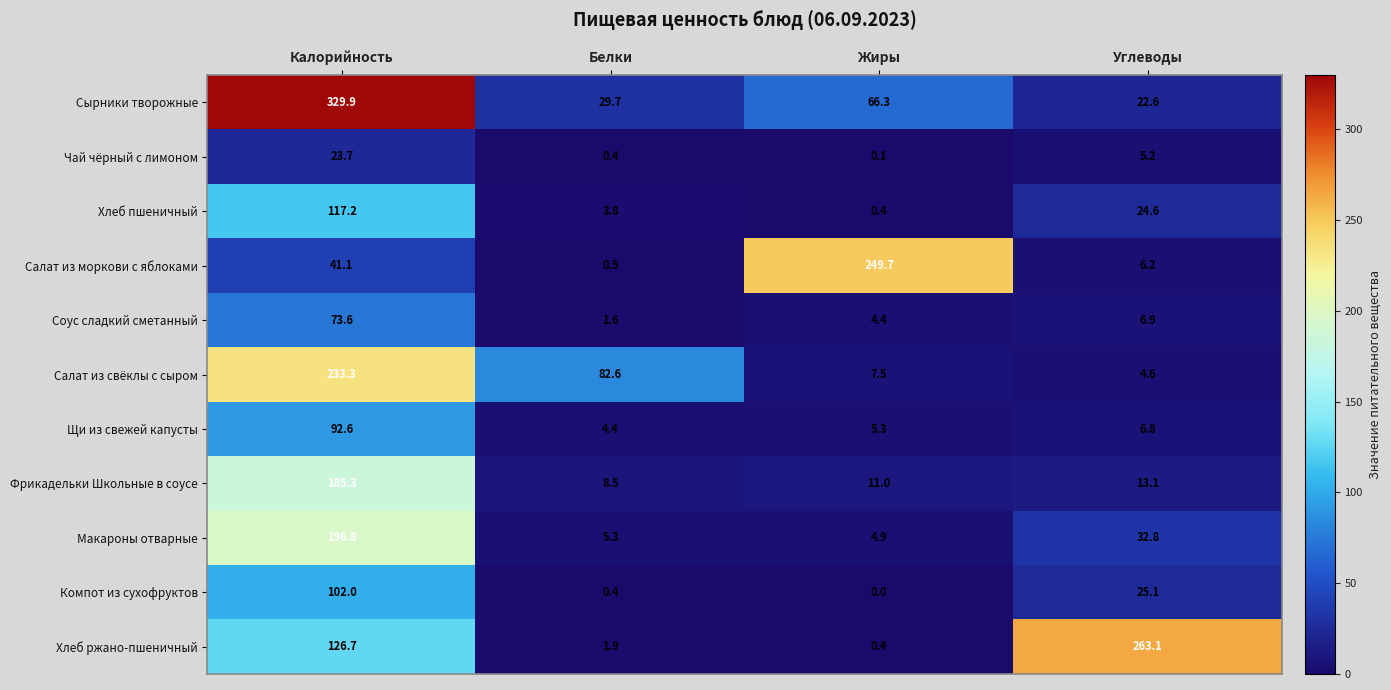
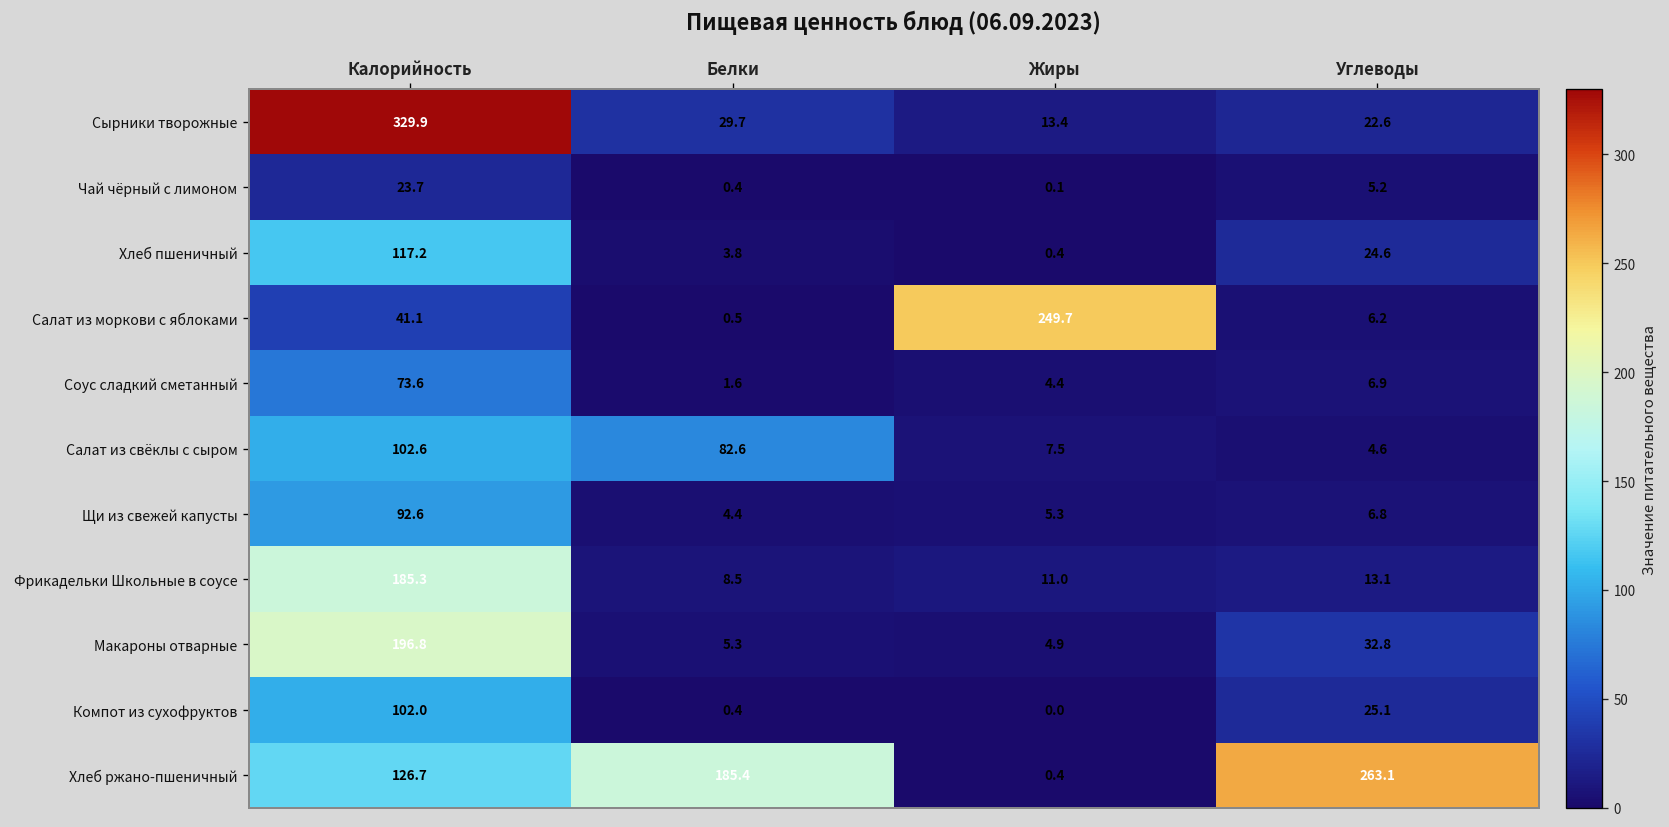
  {
    "Сырники творожные": {
      "Калорийность": 329.9,
      "Белки": 29.7,
-     "Жиры": 66.3,
+     "Жиры": 13.4,
      "Углеводы": 22.6
    },
    "Чай чёрный с лимоном": {
      "Калорийность": 23.7,
      "Белки": 0.4,
      "Жиры": 0.1,
      "Углеводы": 5.2
    },
    "Хлеб пшеничный": {
      "Калорийность": 117.2,
      "Белки": 3.8,
      "Жиры": 0.4,
      "Углеводы": 24.6
    },
    "Салат из моркови с яблоками": {
      "Калорийность": 41.1,
      "Белки": 0.5,
      "Жиры": 249.7,
      "Углеводы": 6.2
    },
    "Соус сладкий сметанный": {
      "Калорийность": 73.6,
      "Белки": 1.6,
      "Жиры": 4.4,
      "Углеводы": 6.9
    },
    "Салат из свёклы с сыром": {
-     "Калорийность": 233.3,
+     "Калорийность": 102.6,
      "Белки": 82.6,
      "Жиры": 7.5,
      "Углеводы": 4.6
    },
    "Щи из свежей капусты": {
      "Калорийность": 92.6,
      "Белки": 4.4,
      "Жиры": 5.3,
      "Углеводы": 6.8
    },
    "Фрикадельки Школьные в соусе": {
      "Калорийность": 185.3,
      "Белки": 8.5,
      "Жиры": 11.0,
      "Углеводы": 13.1
    },
    "Макароны отварные": {
      "Калорийность": 196.8,
      "Белки": 5.3,
      "Жиры": 4.9,
      "Углеводы": 32.8
    },
    "Компот из сухофруктов": {
      "Калорийность": 102.0,
      "Белки": 0.4,
      "Жиры": 0.0,
      "Углеводы": 25.1
    },
    "Хлеб ржано-пшеничный": {
      "Калорийность": 126.7,
-     "Белки": 1.9,
+     "Белки": 185.4,
      "Жиры": 0.4,
      "Углеводы": 263.1
    }
  }
